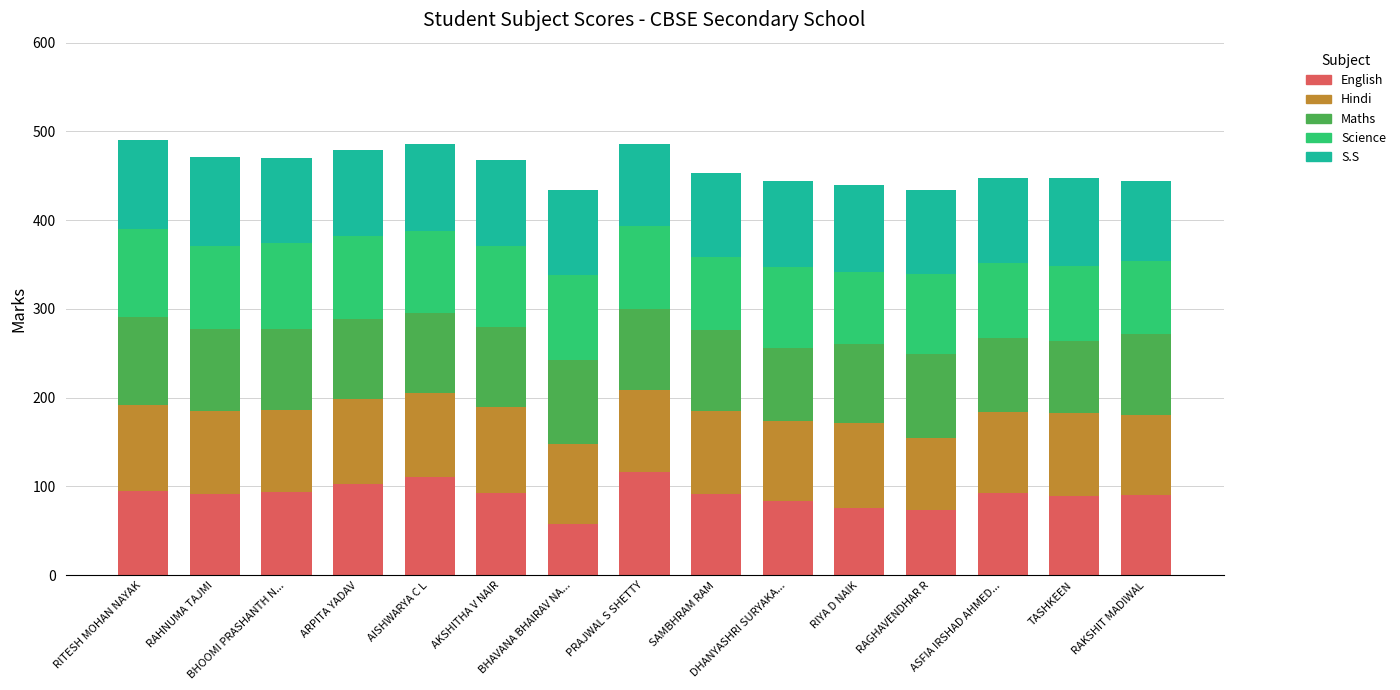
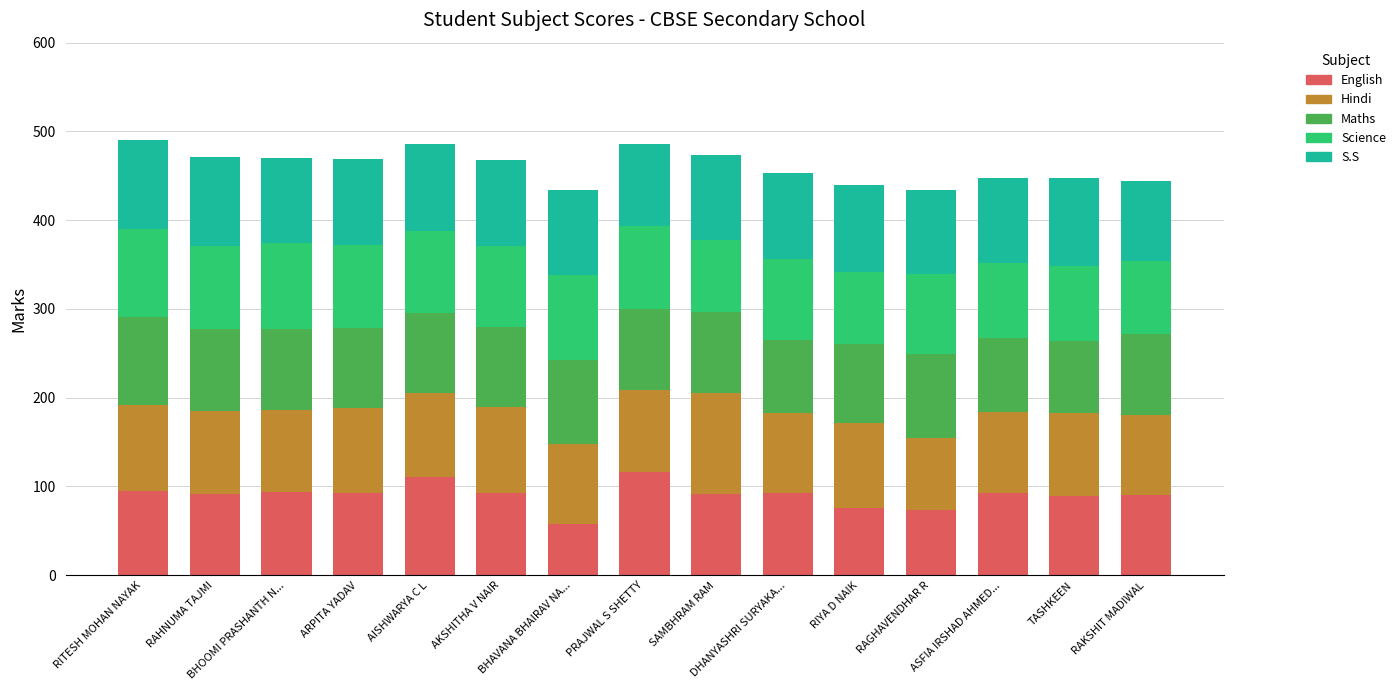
  {
    "English": {
      "RITESH MOHAN NAYAK": 100,
      "RAHNUMA TAJMI": 90,
      "BHOOMI PRASHANTH N...": 90,
-     "ARPITA YADAV": 100,
+     "ARPITA YADAV": 90,
      "AISHWARYA C L": 110,
      "AKSHITHA V NAIR": 90,
      "BHAVANA BHAIRAV NA...": 60,
      "PRAJWAL S SHETTY": 120,
      "SAMBHRAM RAM": 90,
-     "DHANYASHRI SURYAKA...": 80,
+     "DHANYASHRI SURYAKA...": 90,
      "RIYA D NAIK": 80,
      "RAGHAVENDHAR R": 70,
      "ASFIA IRSHAD AHMED...": 90,
      "TASHKEEN": 90,
      "RAKSHIT MADIWAL": 90
    },
    "Hindi": {
      "RITESH MOHAN NAYAK": 100,
      "RAHNUMA TAJMI": 90,
      "BHOOMI PRASHANTH N...": 90,
      "ARPITA YADAV": 100,
      "AISHWARYA C L": 90,
      "AKSHITHA V NAIR": 100,
      "BHAVANA BHAIRAV NA...": 90,
      "PRAJWAL S SHETTY": 90,
-     "SAMBHRAM RAM": 90,
+     "SAMBHRAM RAM": 110,
      "DHANYASHRI SURYAKA...": 90,
      "RIYA D NAIK": 100,
      "RAGHAVENDHAR R": 80,
      "ASFIA IRSHAD AHMED...": 90,
      "TASHKEEN": 90,
      "RAKSHIT MADIWAL": 90
    }
  }
